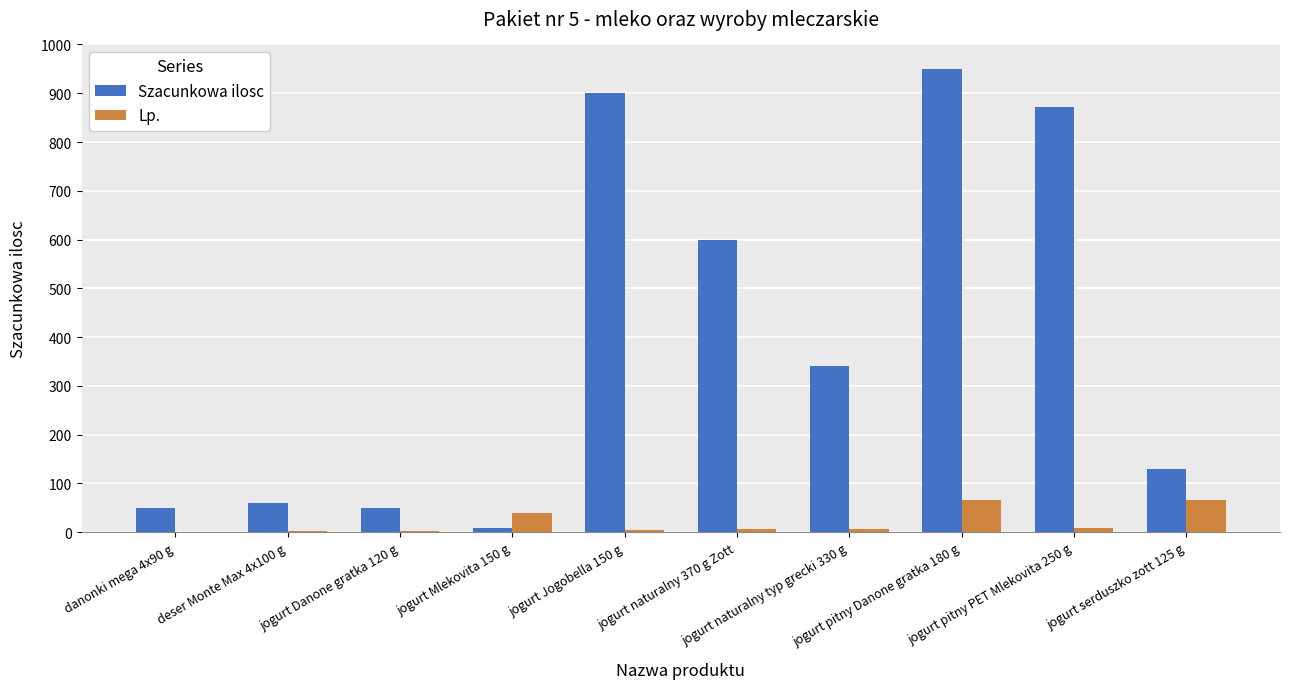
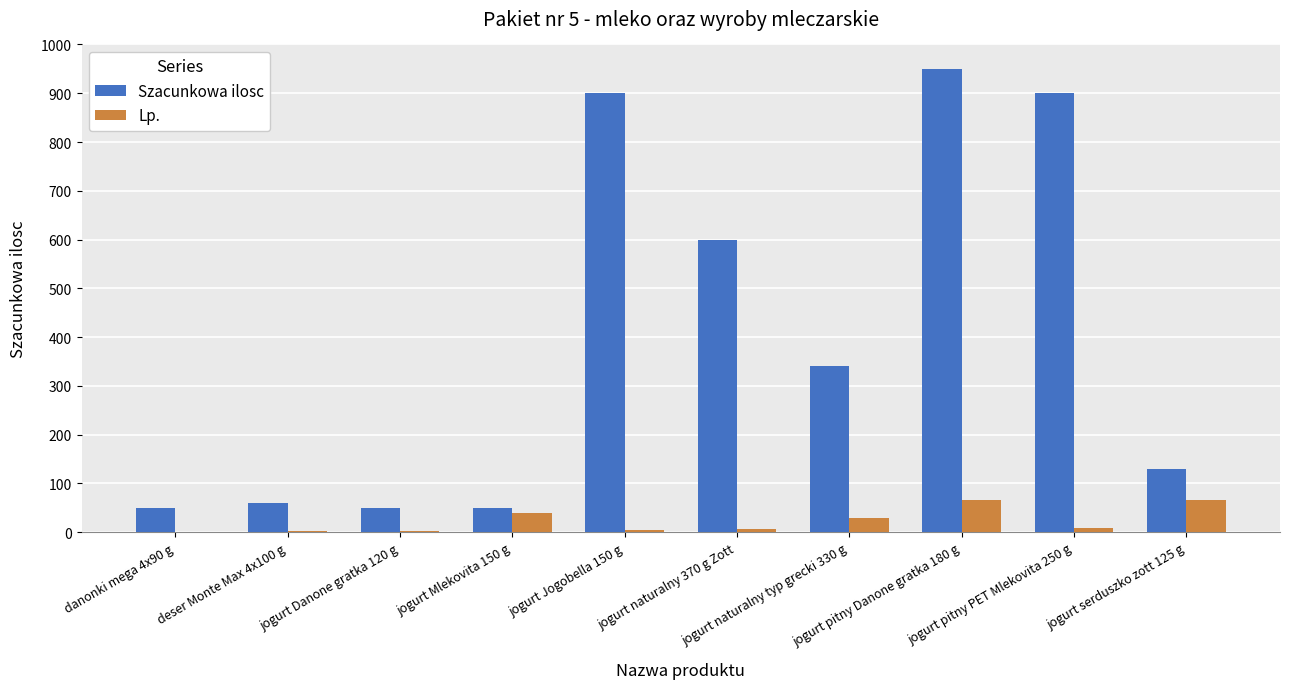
  {
    "Szacunkowa ilosc": {
      "danonki mega 4x90 g": 50,
      "deser Monte Max 4x100 g": 60,
      "jogurt Danone gratka 120 g": 50,
-     "jogurt Mlekovita 150 g": 10,
+     "jogurt Mlekovita 150 g": 50,
      "jogurt Jogobella 150 g": 900,
      "jogurt naturalny 370 g Zott": 600,
      "jogurt naturalny typ grecki 330 g": 340,
      "jogurt pitny Danone gratka 180 g": 950,
-     "jogurt pitny PET Mlekovita 250 g": 870,
+     "jogurt pitny PET Mlekovita 250 g": 900,
      "jogurt serduszko zott 125 g": 130
    },
    "Lp.": {
      "jogurt Mlekovita 150 g": 40,
      "jogurt naturalny 370 g Zott": 10,
-     "jogurt naturalny typ grecki 330 g": 10,
+     "jogurt naturalny typ grecki 330 g": 30,
      "jogurt pitny Danone gratka 180 g": 70,
      "jogurt pitny PET Mlekovita 250 g": 10,
      "jogurt serduszko zott 125 g": 70
    }
  }
